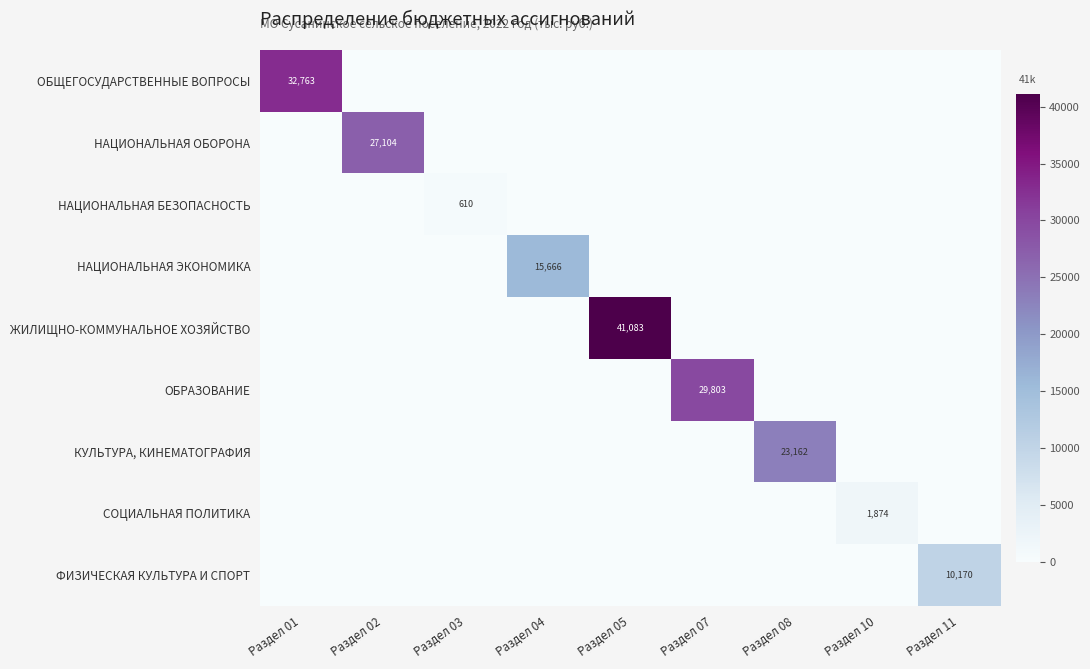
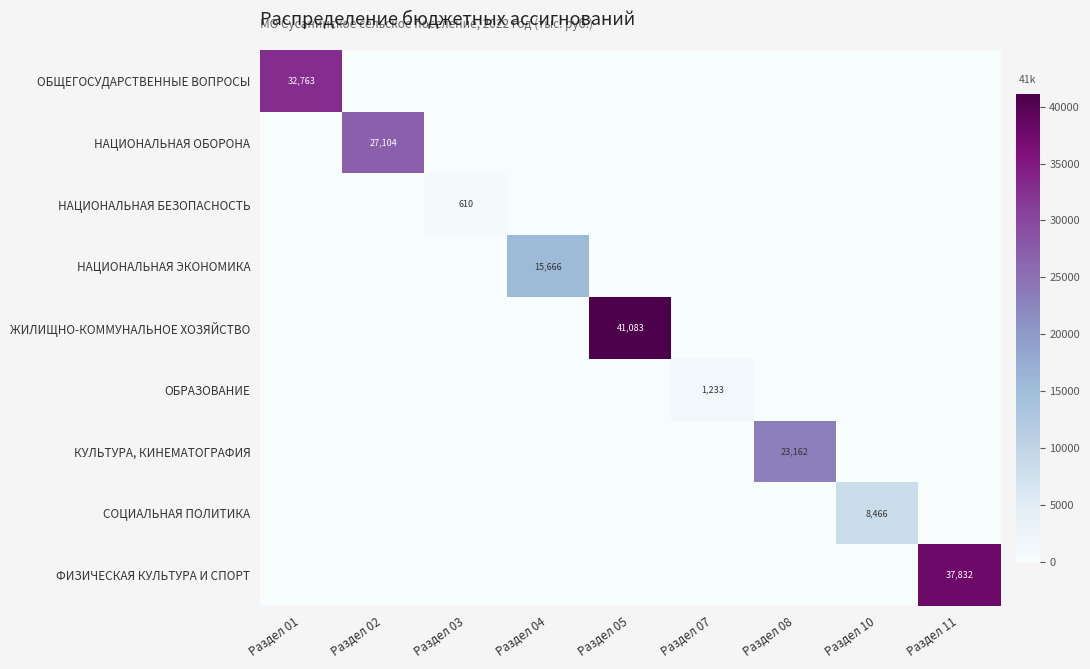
  {
    "ОБЩЕГОСУДАРСТВЕННЫЕ ВОПРОСЫ": {
      "Раздел 01": "32,763"
    },
    "НАЦИОНАЛЬНАЯ ОБОРОНА": {
      "Раздел 02": "27,104"
    },
    "НАЦИОНАЛЬНАЯ БЕЗОПАСНОСТЬ": {
      "Раздел 03": "610"
    },
    "НАЦИОНАЛЬНАЯ ЭКОНОМИКА": {
      "Раздел 04": "15,666"
    },
    "ЖИЛИЩНО-КОММУНАЛЬНОЕ ХОЗЯЙСТВО": {
      "Раздел 05": "41,083"
    },
    "ОБРАЗОВАНИЕ": {
-     "Раздел 07": "29,803"
+     "Раздел 07": "1,233"
    },
    "КУЛЬТУРА, КИНЕМАТОГРАФИЯ": {
      "Раздел 08": "23,162"
    },
    "СОЦИАЛЬНАЯ ПОЛИТИКА": {
-     "Раздел 10": "1,874"
+     "Раздел 10": "8,466"
    },
    "ФИЗИЧЕСКАЯ КУЛЬТУРА И СПОРТ": {
-     "Раздел 11": "10,170"
+     "Раздел 11": "37,832"
    }
  }
